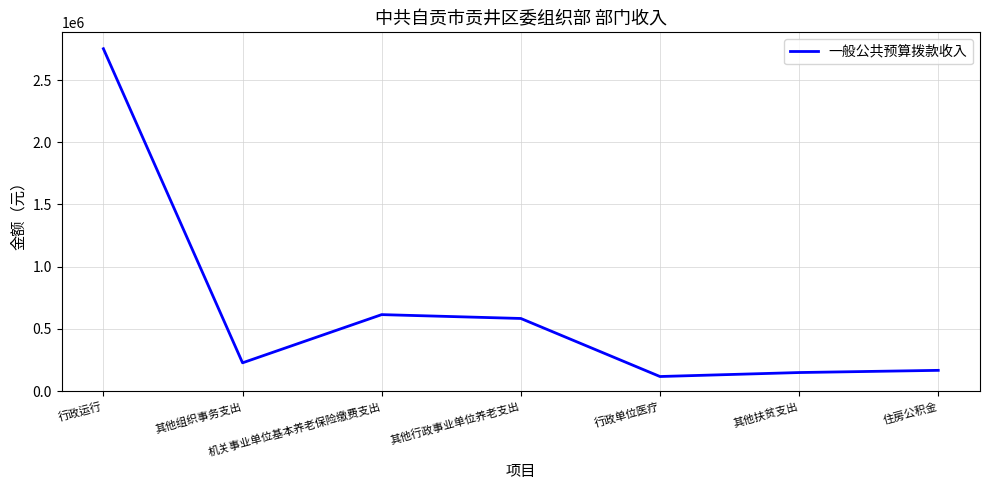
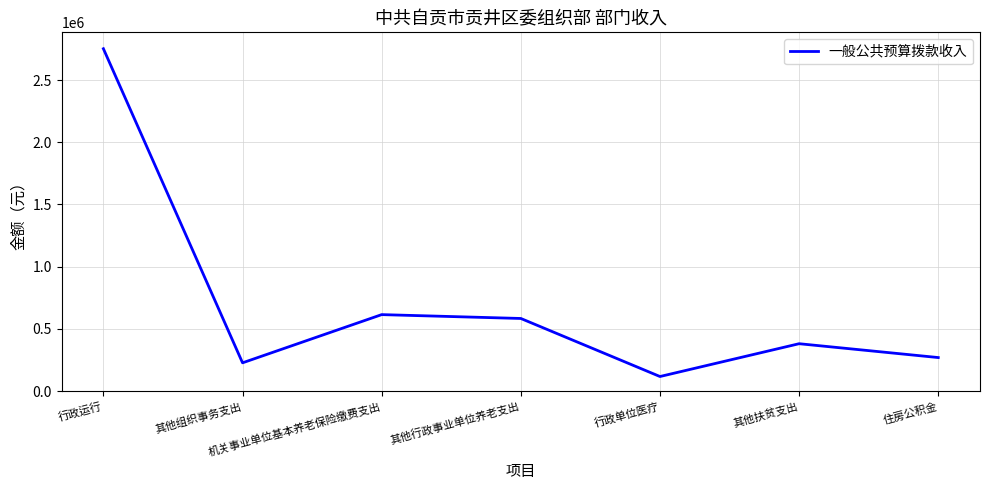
  {
    "行政运行": 2750000,
    "其他组织事务支出": 230000,
    "机关事业单位基本养老保险缴费支出": 620000,
    "其他行政事业单位养老支出": 580000,
    "行政单位医疗": 120000,
-   "其他扶贫支出": 150000,
-   "住房公积金": 170000
+   "其他扶贫支出": 380000,
+   "住房公积金": 270000
  }
